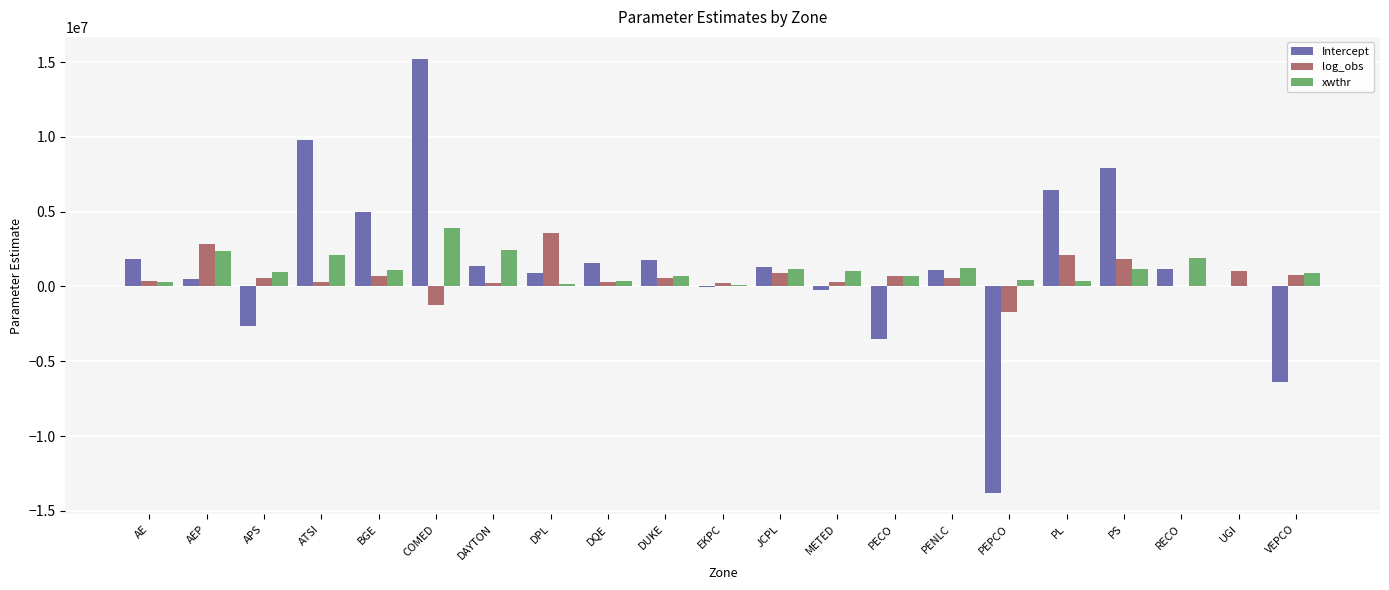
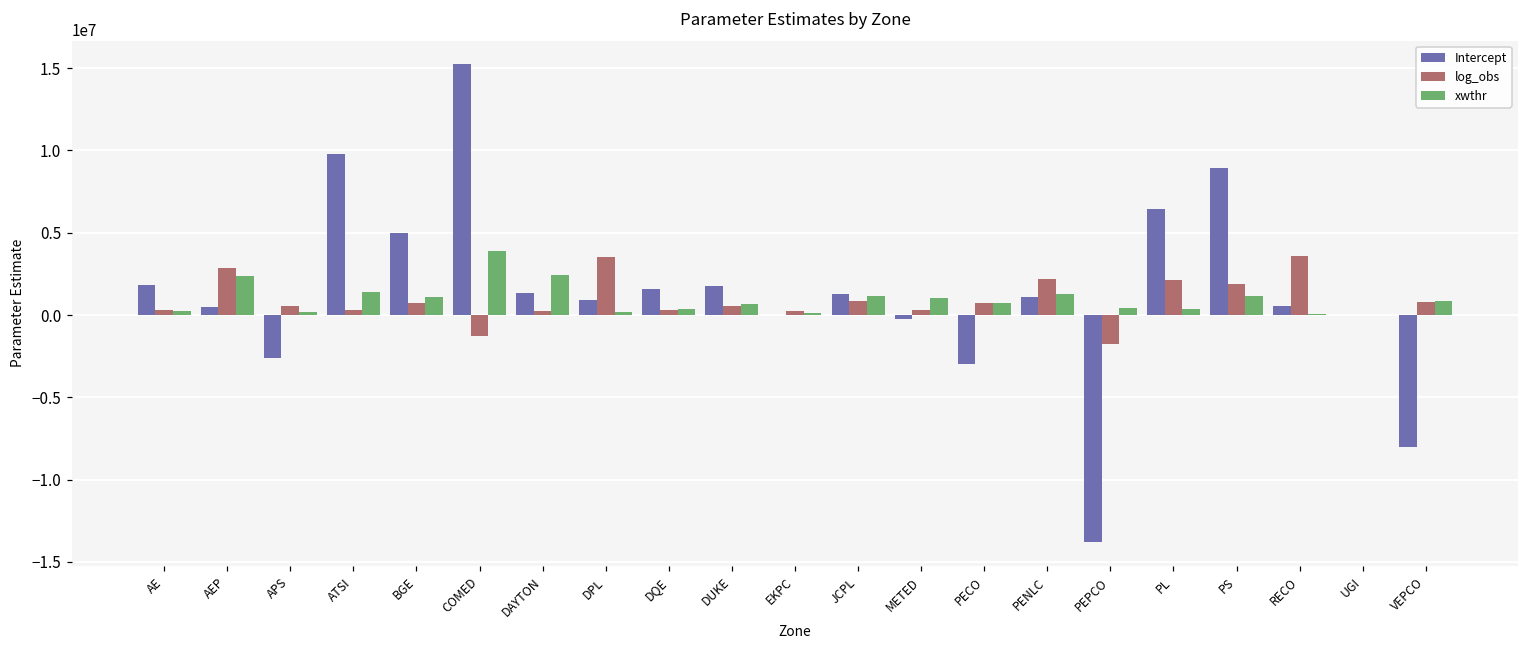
  {
    "Intercept": {
      "AE": 1800000,
      "AEP": 500000,
      "APS": -2600000,
      "ATSI": 9800000,
      "BGE": 5000000,
      "COMED": 15200000,
      "DAYTON": 1300000,
      "DPL": 900000,
      "DQE": 1600000,
      "DUKE": 1800000,
      "JCPL": 1300000,
      "METED": -200000,
-     "PECO": -3500000,
+     "PECO": -3000000,
      "PENLC": 1100000,
      "PEPCO": -13800000,
      "PL": 6400000,
-     "PS": 7900000,
-     "RECO": 1200000,
-     "VEPCO": -6400000
+     "PS": 8900000,
+     "RECO": 500000,
+     "VEPCO": -8000000
    },
    "log_obs": {
      "AE": 300000,
      "AEP": 2900000,
      "APS": 500000,
      "ATSI": 300000,
      "BGE": 700000,
      "COMED": -1200000,
      "DAYTON": 200000,
      "DPL": 3500000,
      "DQE": 300000,
      "DUKE": 500000,
      "EKPC": 300000,
      "JCPL": 900000,
      "METED": 300000,
      "PECO": 700000,
-     "PENLC": 600000,
+     "PENLC": 2200000,
      "PEPCO": -1700000,
      "PL": 2100000,
      "PS": 1900000,
-     "RECO": 0,
-     "UGI": 1000000,
+     "RECO": 3600000,
+     "UGI": 0,
      "VEPCO": 800000
    },
    "xwthr": {
      "AE": 300000,
      "AEP": 2300000,
-     "APS": 900000,
-     "ATSI": 2100000,
+     "APS": 200000,
+     "ATSI": 1400000,
      "BGE": 1100000,
      "COMED": 3900000,
      "DAYTON": 2500000,
      "DQE": 400000,
      "DUKE": 700000,
      "JCPL": 1100000,
      "METED": 1000000,
      "PECO": 700000,
      "PENLC": 1300000,
      "PEPCO": 500000,
      "PL": 400000,
      "PS": 1100000,
-     "RECO": 1900000,
+     "RECO": 0,
      "VEPCO": 900000
    }
  }
